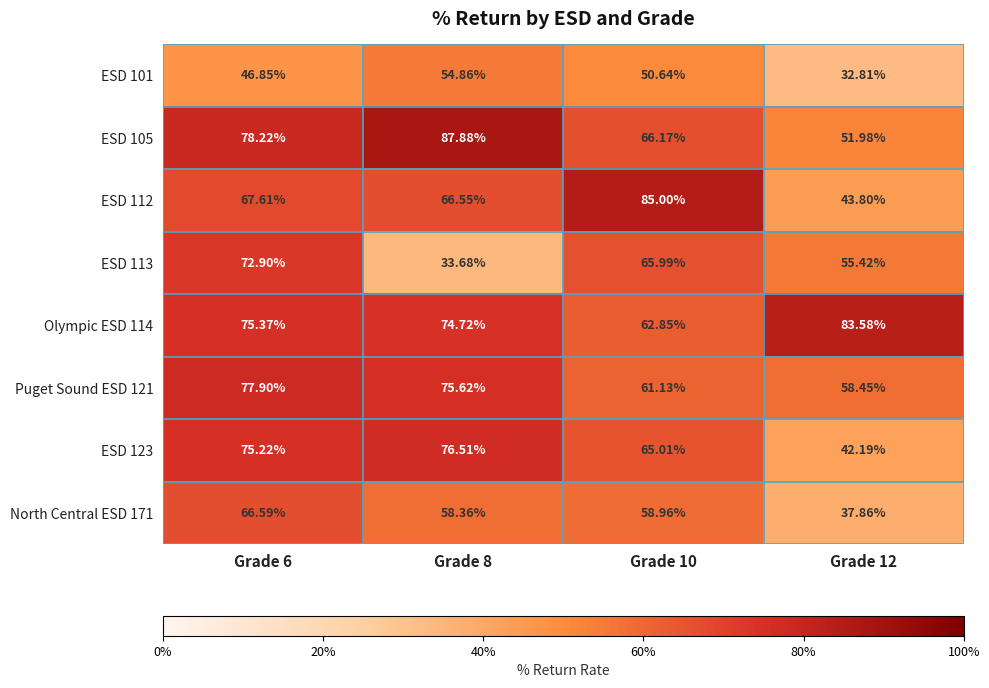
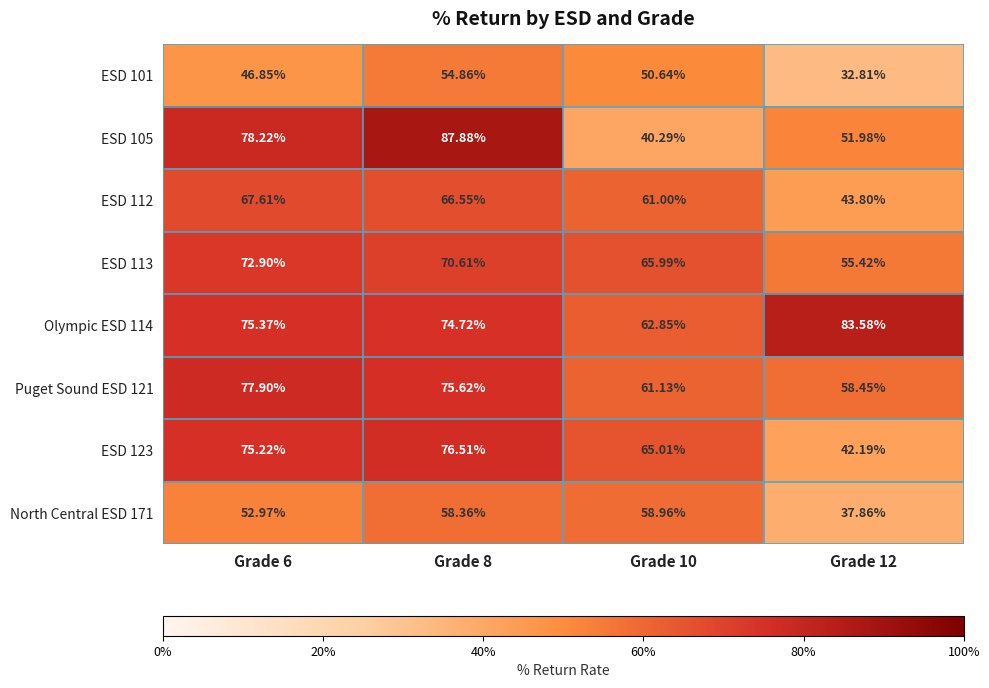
  {
    "ESD 101": {
      "Grade 6": "46.85%",
      "Grade 8": "54.86%",
      "Grade 10": "50.64%",
      "Grade 12": "32.81%"
    },
    "ESD 105": {
      "Grade 6": "78.22%",
      "Grade 8": "87.88%",
-     "Grade 10": "66.17%",
+     "Grade 10": "40.29%",
      "Grade 12": "51.98%"
    },
    "ESD 112": {
      "Grade 6": "67.61%",
      "Grade 8": "66.55%",
-     "Grade 10": "85.00%",
+     "Grade 10": "61.00%",
      "Grade 12": "43.80%"
    },
    "ESD 113": {
      "Grade 6": "72.90%",
-     "Grade 8": "33.68%",
+     "Grade 8": "70.61%",
      "Grade 10": "65.99%",
      "Grade 12": "55.42%"
    },
    "Olympic ESD 114": {
      "Grade 6": "75.37%",
      "Grade 8": "74.72%",
      "Grade 10": "62.85%",
      "Grade 12": "83.58%"
    },
    "Puget Sound ESD 121": {
      "Grade 6": "77.90%",
      "Grade 8": "75.62%",
      "Grade 10": "61.13%",
      "Grade 12": "58.45%"
    },
    "ESD 123": {
      "Grade 6": "75.22%",
      "Grade 8": "76.51%",
      "Grade 10": "65.01%",
      "Grade 12": "42.19%"
    },
    "North Central ESD 171": {
-     "Grade 6": "66.59%",
+     "Grade 6": "52.97%",
      "Grade 8": "58.36%",
      "Grade 10": "58.96%",
      "Grade 12": "37.86%"
    }
  }
